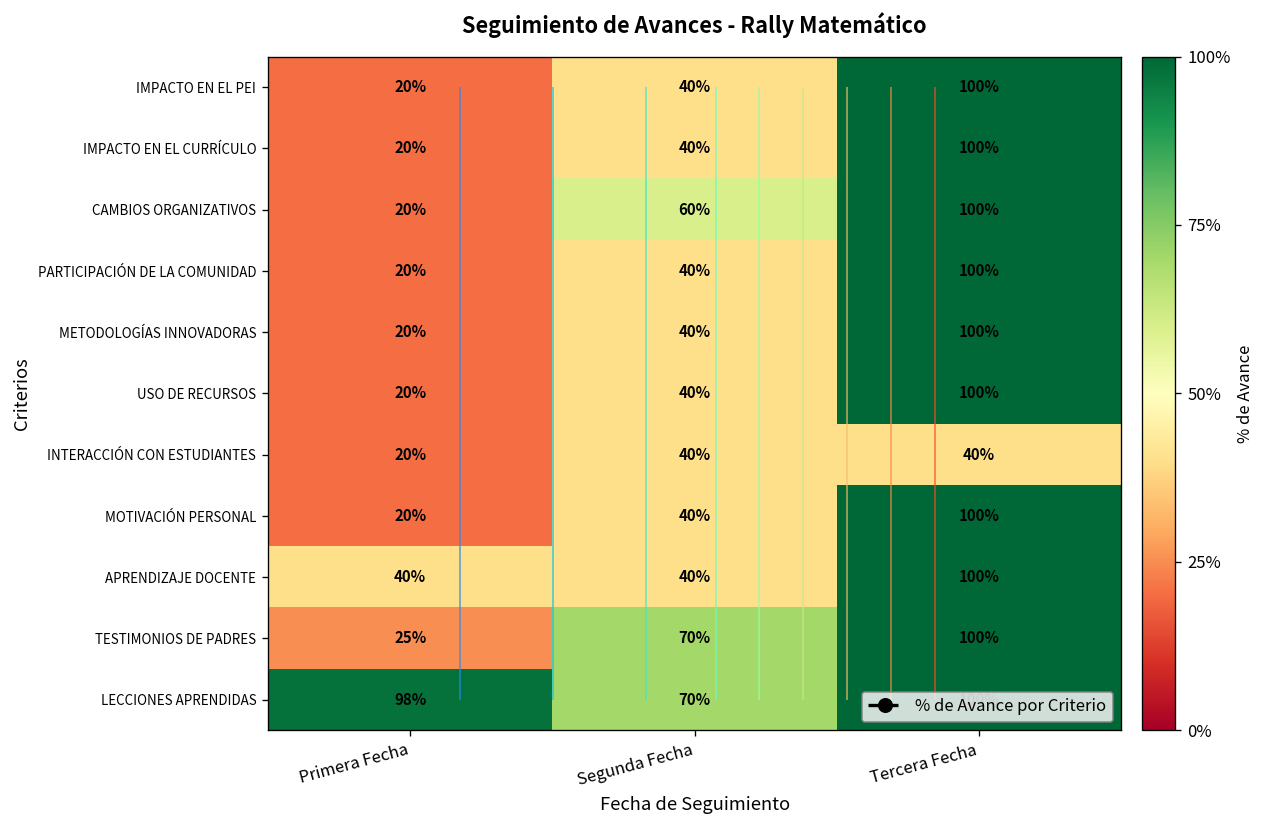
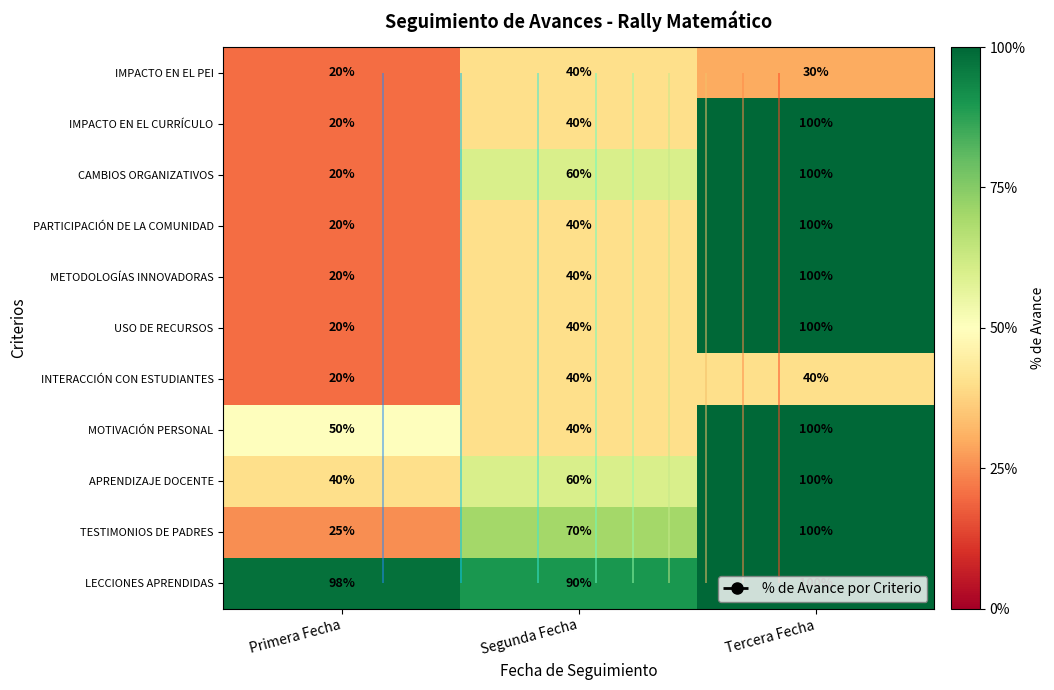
  {
    "IMPACTO EN EL PEI": {
      "Primera Fecha": "20%",
      "Segunda Fecha": "40%",
-     "Tercera Fecha": "100%"
+     "Tercera Fecha": "30%"
    },
    "IMPACTO EN EL CURRÍCULO": {
      "Primera Fecha": "20%",
      "Segunda Fecha": "40%",
      "Tercera Fecha": "100%"
    },
    "CAMBIOS ORGANIZATIVOS": {
      "Primera Fecha": "20%",
      "Segunda Fecha": "60%",
      "Tercera Fecha": "100%"
    },
    "PARTICIPACIÓN DE LA COMUNIDAD": {
      "Primera Fecha": "20%",
      "Segunda Fecha": "40%",
      "Tercera Fecha": "100%"
    },
    "METODOLOGÍAS INNOVADORAS": {
      "Primera Fecha": "20%",
      "Segunda Fecha": "40%",
      "Tercera Fecha": "100%"
    },
    "USO DE RECURSOS": {
      "Primera Fecha": "20%",
      "Segunda Fecha": "40%",
      "Tercera Fecha": "100%"
    },
    "INTERACCIÓN CON ESTUDIANTES": {
      "Primera Fecha": "20%",
      "Segunda Fecha": "40%",
      "Tercera Fecha": "40%"
    },
    "MOTIVACIÓN PERSONAL": {
-     "Primera Fecha": "20%",
+     "Primera Fecha": "50%",
      "Segunda Fecha": "40%",
      "Tercera Fecha": "100%"
    },
    "APRENDIZAJE DOCENTE": {
      "Primera Fecha": "40%",
-     "Segunda Fecha": "40%",
+     "Segunda Fecha": "60%",
      "Tercera Fecha": "100%"
    },
    "TESTIMONIOS DE PADRES": {
      "Primera Fecha": "25%",
      "Segunda Fecha": "70%",
      "Tercera Fecha": "100%"
    },
    "LECCIONES APRENDIDAS": {
      "Primera Fecha": "98%",
-     "Segunda Fecha": "70%"
+     "Segunda Fecha": "90%"
    }
  }
